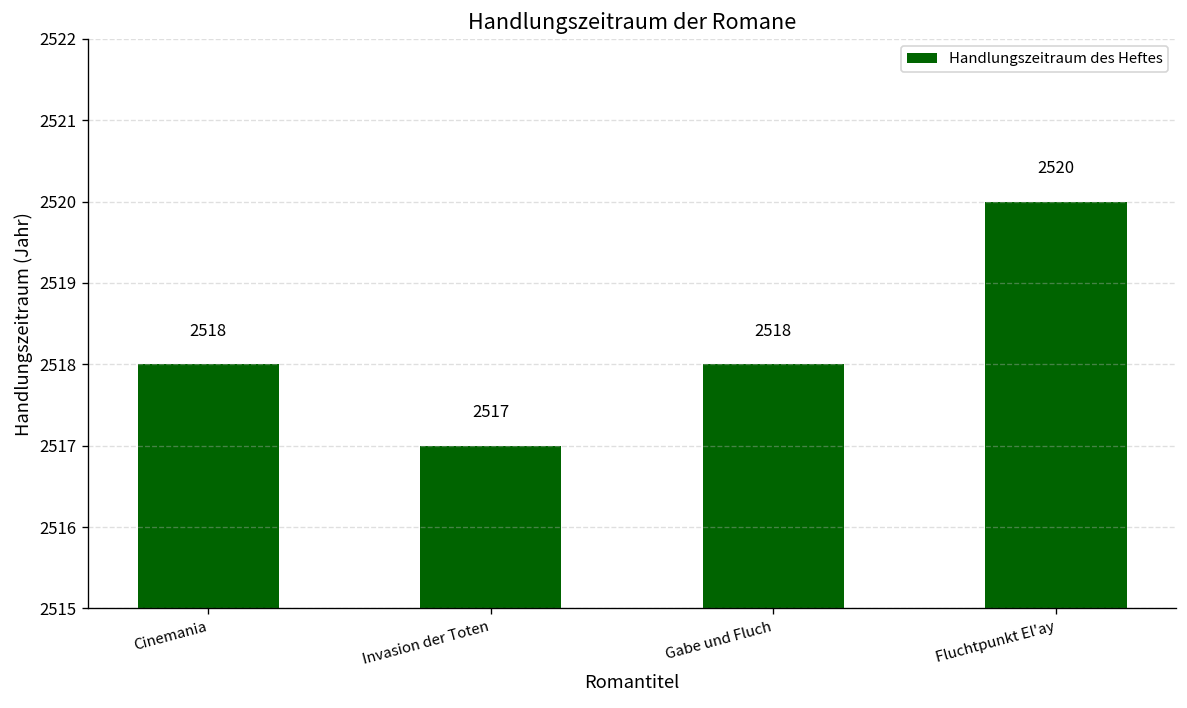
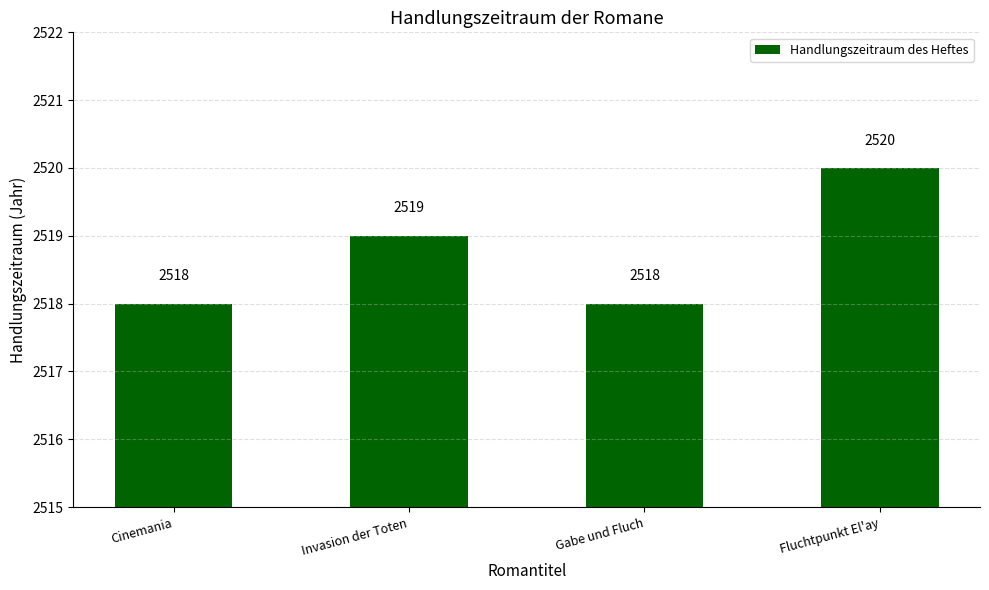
  {
    "Cinemania": 2518,
-   "Invasion der Toten": 2517,
+   "Invasion der Toten": 2519,
    "Gabe und Fluch": 2518,
    "Fluchtpunkt El'ay": 2520
  }
